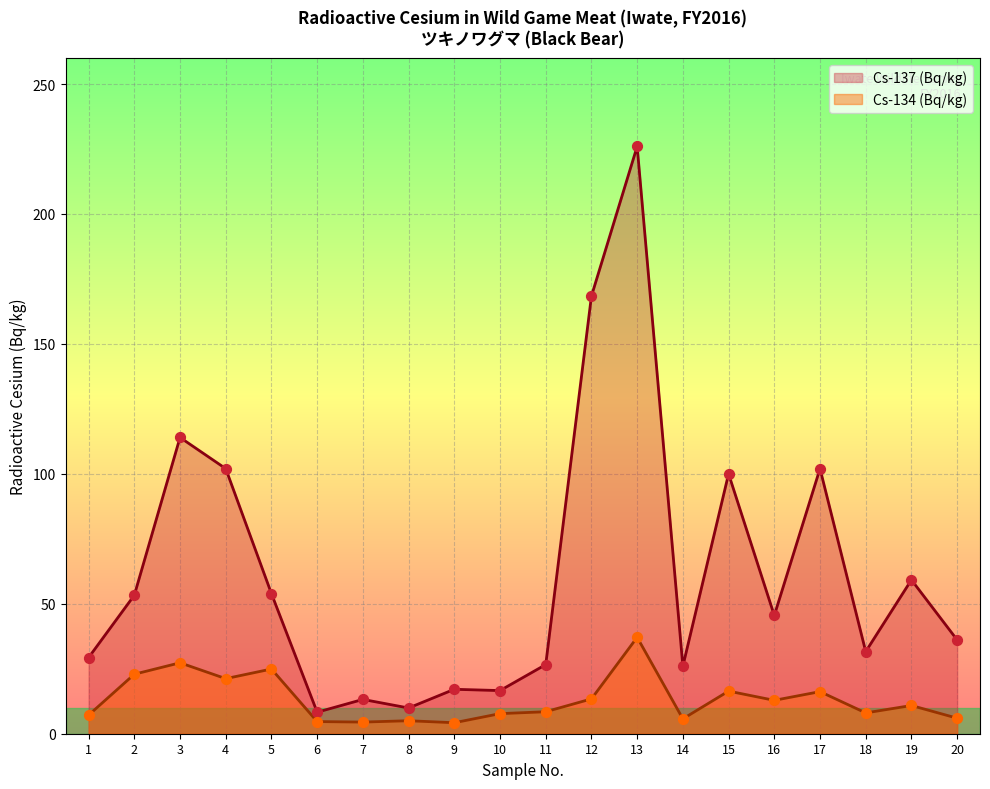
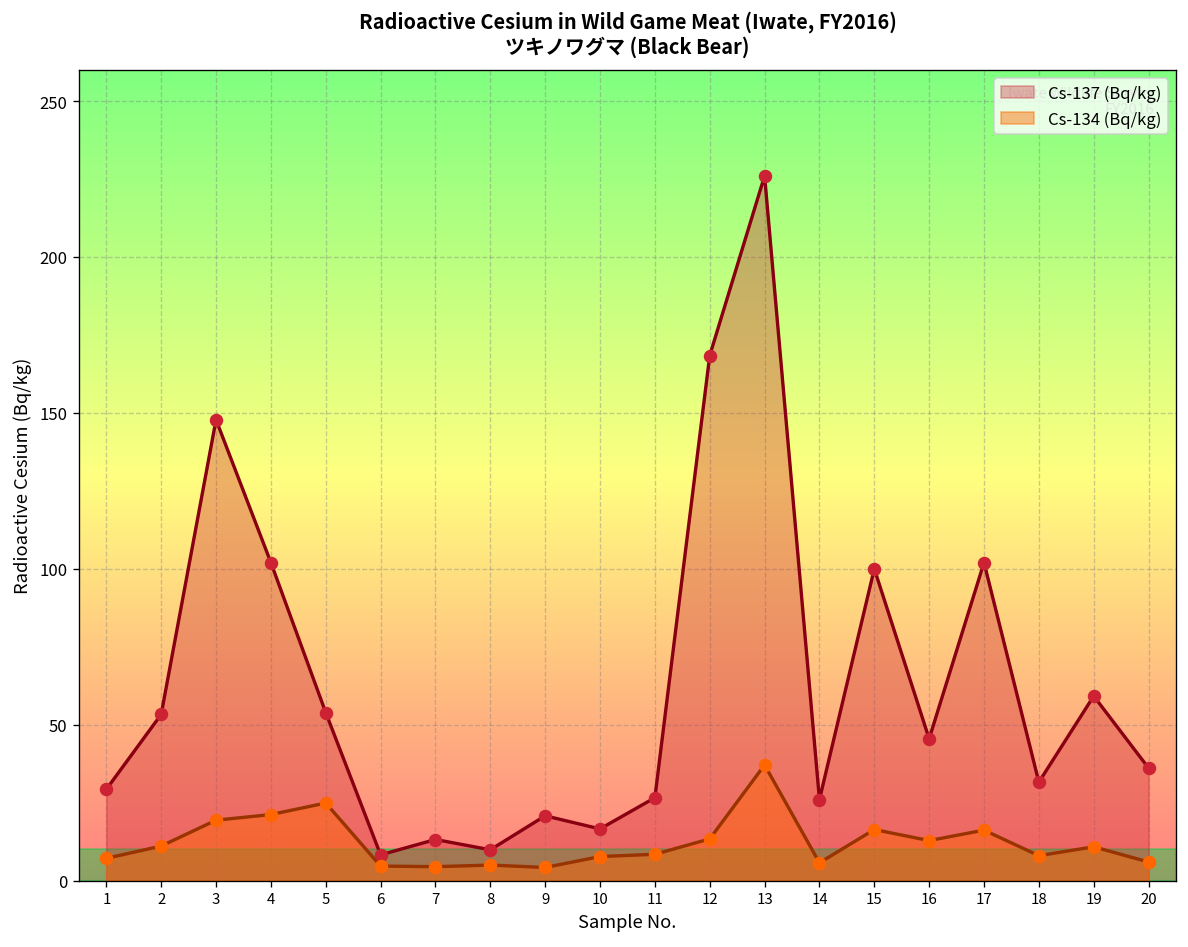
  {
    "Cs-137 (Bq/kg)": {
      "1": 29,
      "2": 53,
-     "3": 114,
+     "3": 148,
      "4": 102,
      "5": 54,
      "6": 8,
      "7": 13,
      "8": 10,
-     "9": 17,
+     "9": 21,
      "10": 17,
      "11": 27,
      "12": 168,
      "13": 226,
      "14": 26,
      "15": 100,
      "16": 46,
      "17": 102,
      "18": 32,
      "19": 59,
      "20": 36
    },
    "Cs-134 (Bq/kg)": {
      "1": 7,
-     "2": 23,
-     "3": 27,
+     "2": 11,
+     "3": 19,
      "4": 21,
      "5": 25,
      "6": 5,
      "7": 4,
      "8": 5,
      "9": 4,
      "10": 8,
      "11": 8,
      "12": 13,
      "13": 37,
      "14": 6,
      "15": 16,
      "16": 13,
      "17": 16,
      "18": 8,
      "19": 11,
      "20": 6
    }
  }
